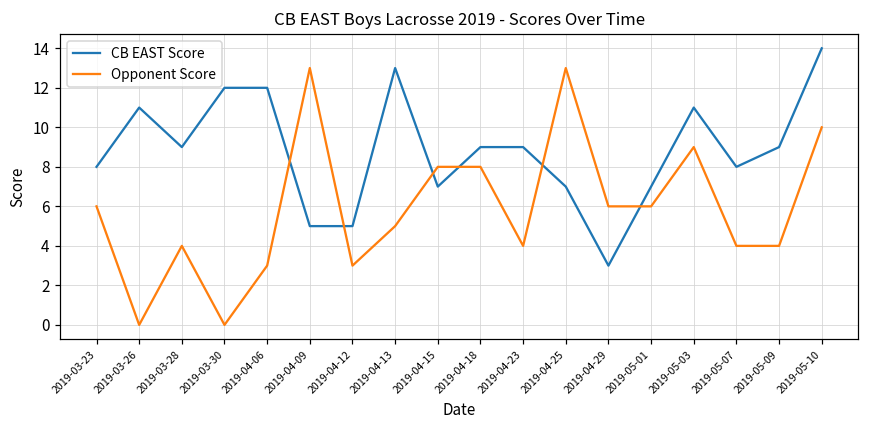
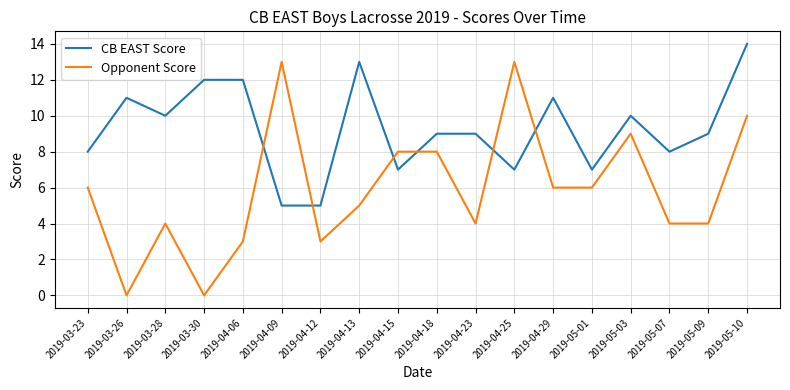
  {
    "CB EAST Score": {
      "2019-03-23": 8,
      "2019-03-26": 11,
-     "2019-03-28": 9,
+     "2019-03-28": 10,
      "2019-03-30": 12,
      "2019-04-06": 12,
      "2019-04-09": 5,
      "2019-04-12": 5,
      "2019-04-13": 13,
      "2019-04-15": 7,
      "2019-04-18": 9,
      "2019-04-23": 9,
      "2019-04-25": 7,
-     "2019-04-29": 3,
+     "2019-04-29": 11,
      "2019-05-01": 7,
-     "2019-05-03": 11,
+     "2019-05-03": 10,
      "2019-05-07": 8,
      "2019-05-09": 9,
      "2019-05-10": 14
    },
    "Opponent Score": {
      "2019-03-23": 6,
      "2019-03-26": 0,
      "2019-03-28": 4,
      "2019-03-30": 0,
      "2019-04-06": 3,
      "2019-04-09": 13,
      "2019-04-12": 3,
      "2019-04-13": 5,
      "2019-04-15": 8,
      "2019-04-18": 8,
      "2019-04-23": 4,
      "2019-04-25": 13,
      "2019-04-29": 6,
      "2019-05-01": 6,
      "2019-05-03": 9,
      "2019-05-07": 4,
      "2019-05-09": 4,
      "2019-05-10": 10
    }
  }
